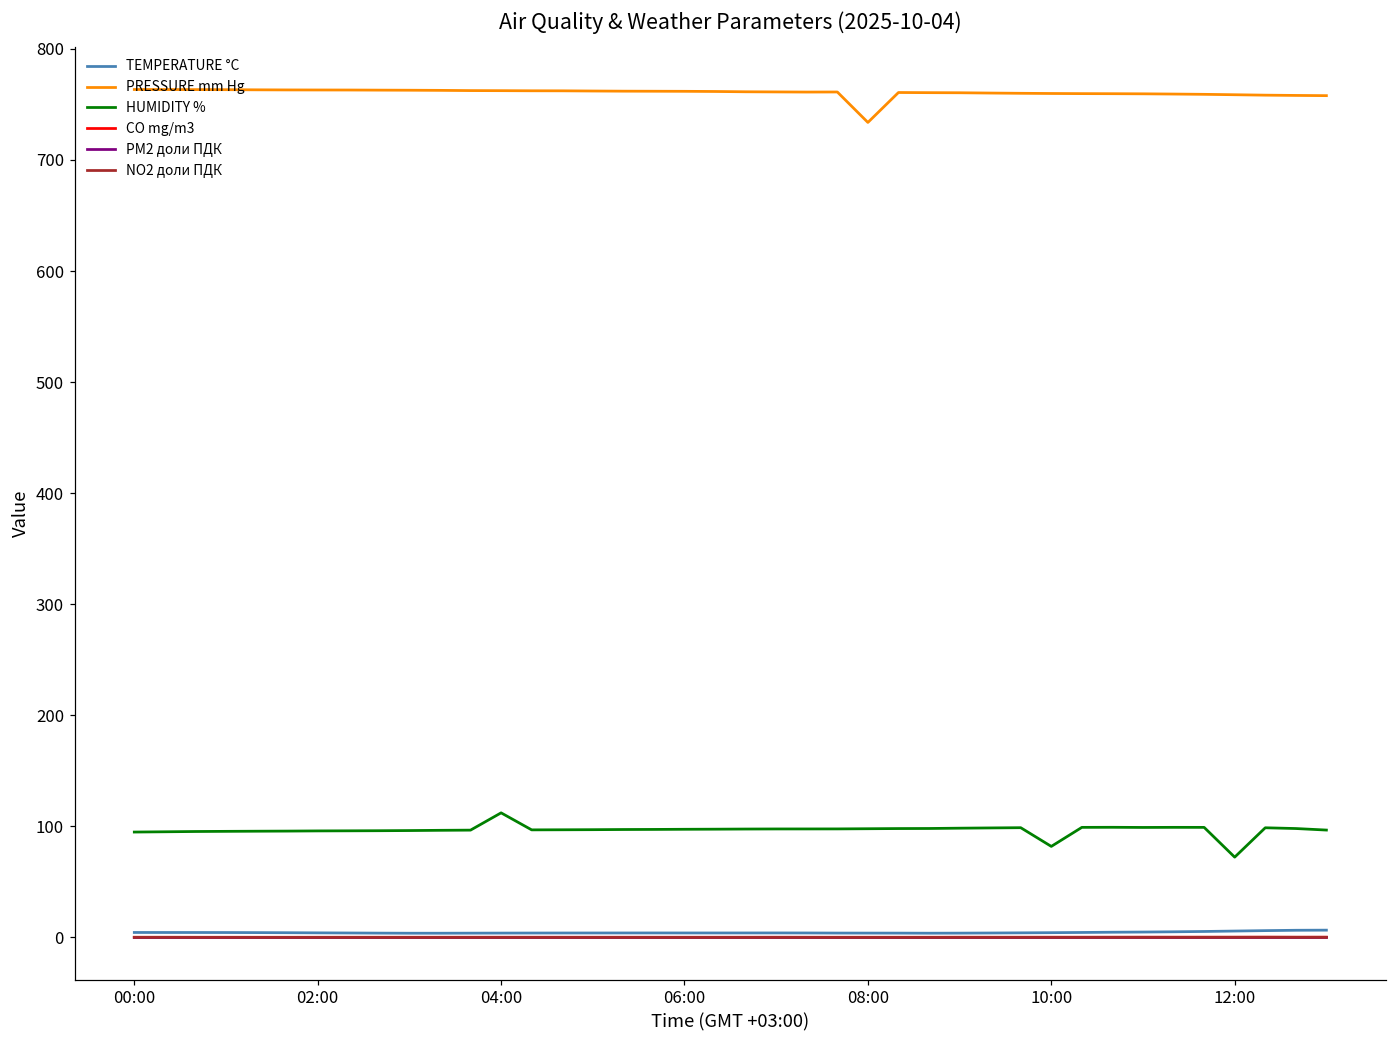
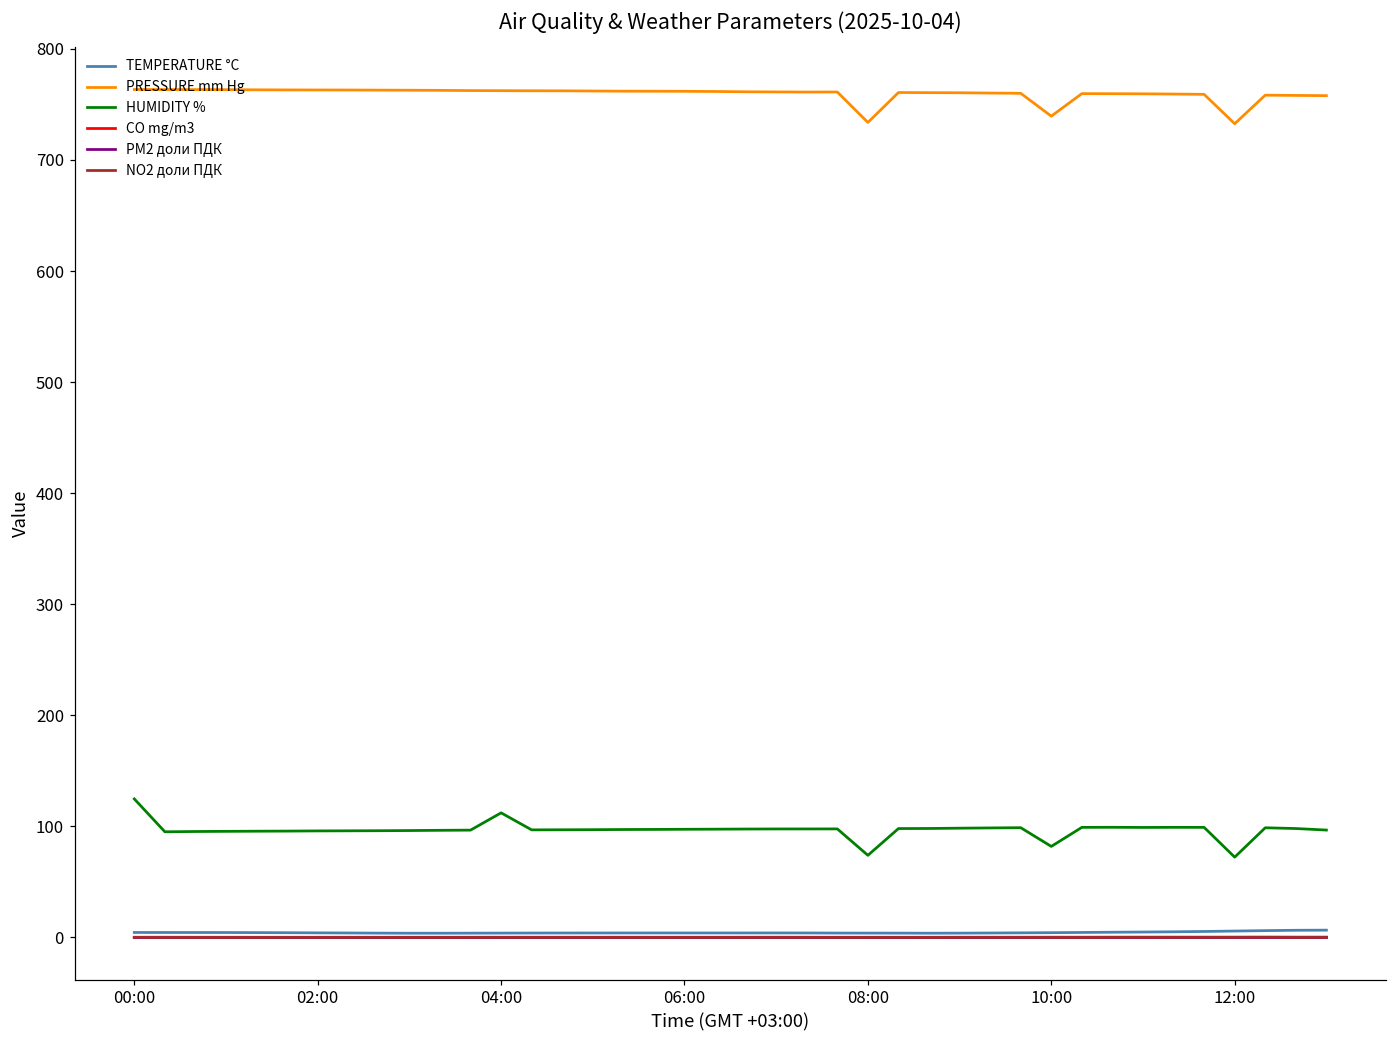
  {
    "TEMPERATURE °C": {
      "00:00": 5,
      "02:00": 4,
      "04:00": 4,
      "06:00": 4,
      "08:00": 4,
      "10:00": 4,
      "12:00": 6
    },
    "PRESSURE mm Hg": {
      "00:00": 763,
      "02:00": 763,
      "04:00": 762,
      "06:00": 762,
      "08:00": 734,
-     "10:00": 760,
-     "12:00": 759
+     "10:00": 739,
+     "12:00": 733
    },
    "HUMIDITY %": {
-     "00:00": 95,
+     "00:00": 125,
      "02:00": 96,
      "04:00": 112,
      "06:00": 97,
-     "08:00": 98,
+     "08:00": 74,
      "10:00": 82,
      "12:00": 72
    },
    "NO2 доли ПДК": {
      "00:00": 0,
      "02:00": 0,
      "04:00": 0,
      "06:00": 0,
      "08:00": 0,
      "10:00": 0,
      "12:00": 0
    }
  }
